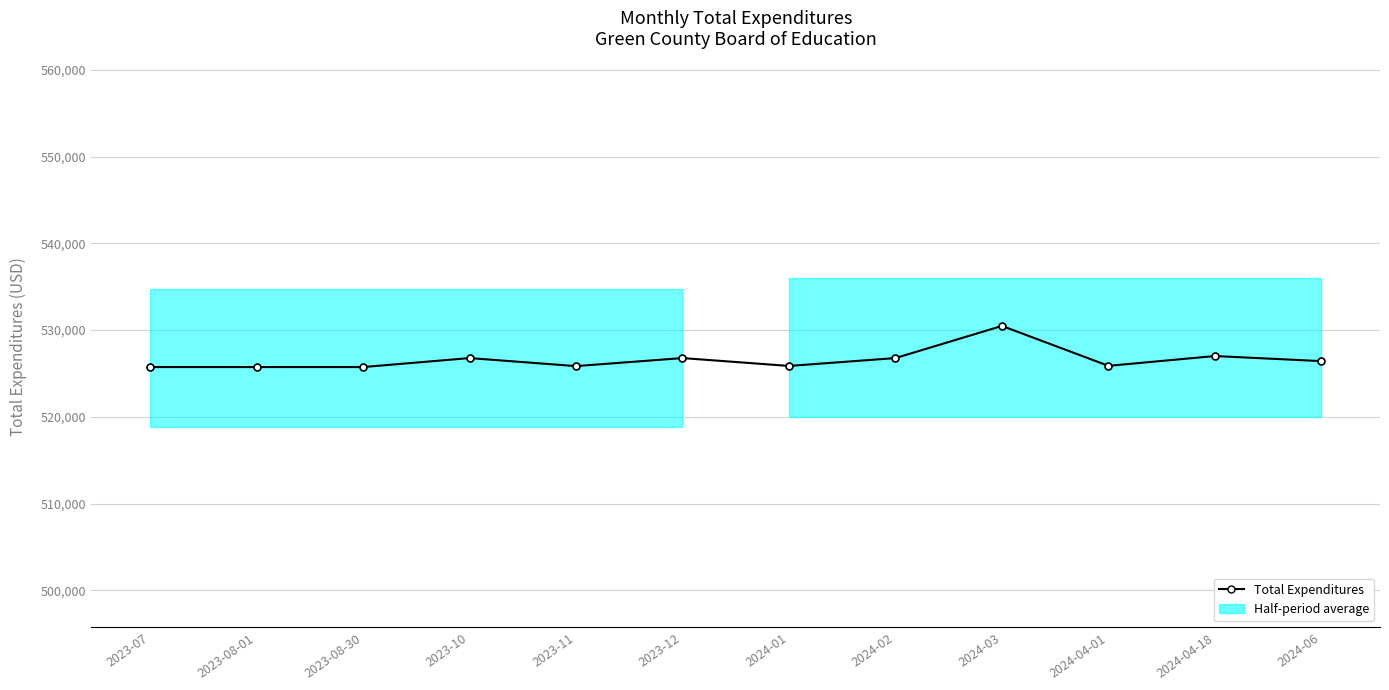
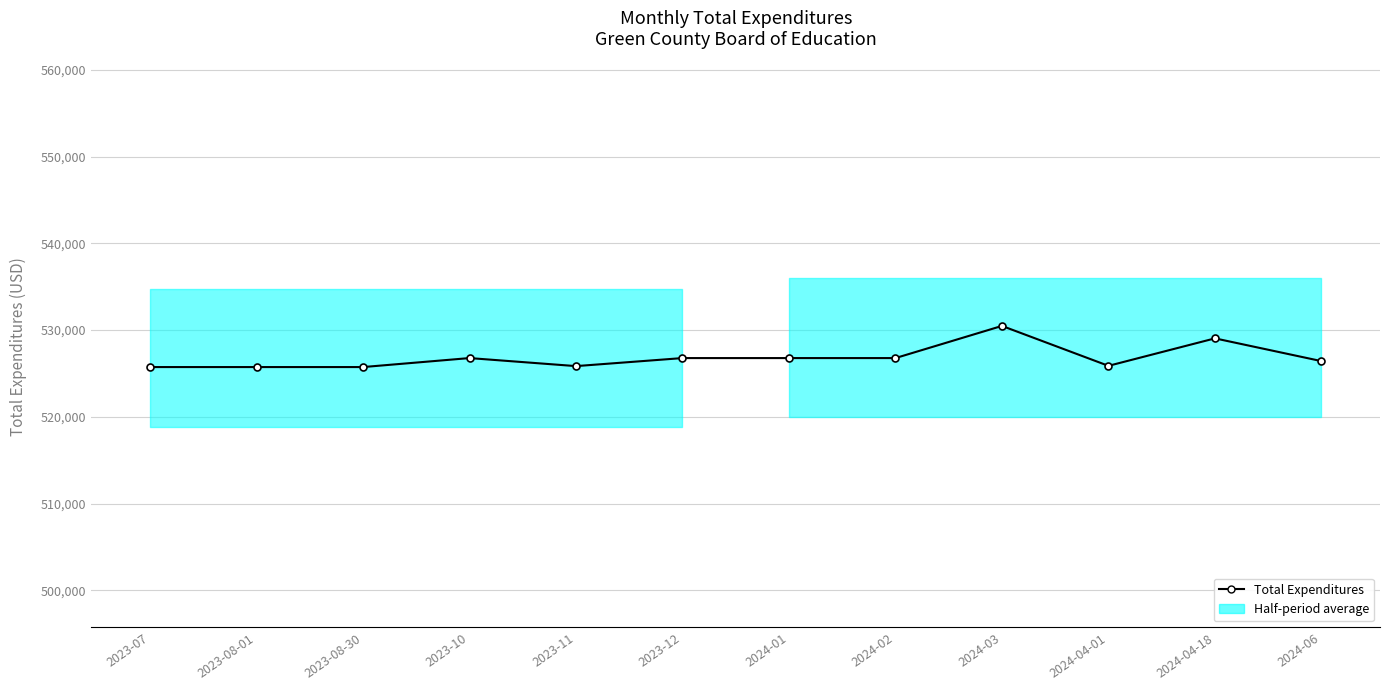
  {
    "Total Expenditures": {
      "2023-07": "526,000",
      "2023-08-01": "526,000",
      "2023-08-30": "526,000",
      "2023-10": "527,000",
      "2023-11": "526,000",
      "2023-12": "527,000",
-     "2024-01": "526,000",
+     "2024-01": "527,000",
      "2024-02": "527,000",
      "2024-03": "530,000",
      "2024-04-01": "526,000",
-     "2024-04-18": "527,000",
+     "2024-04-18": "529,000",
      "2024-06": "526,000"
    }
  }
